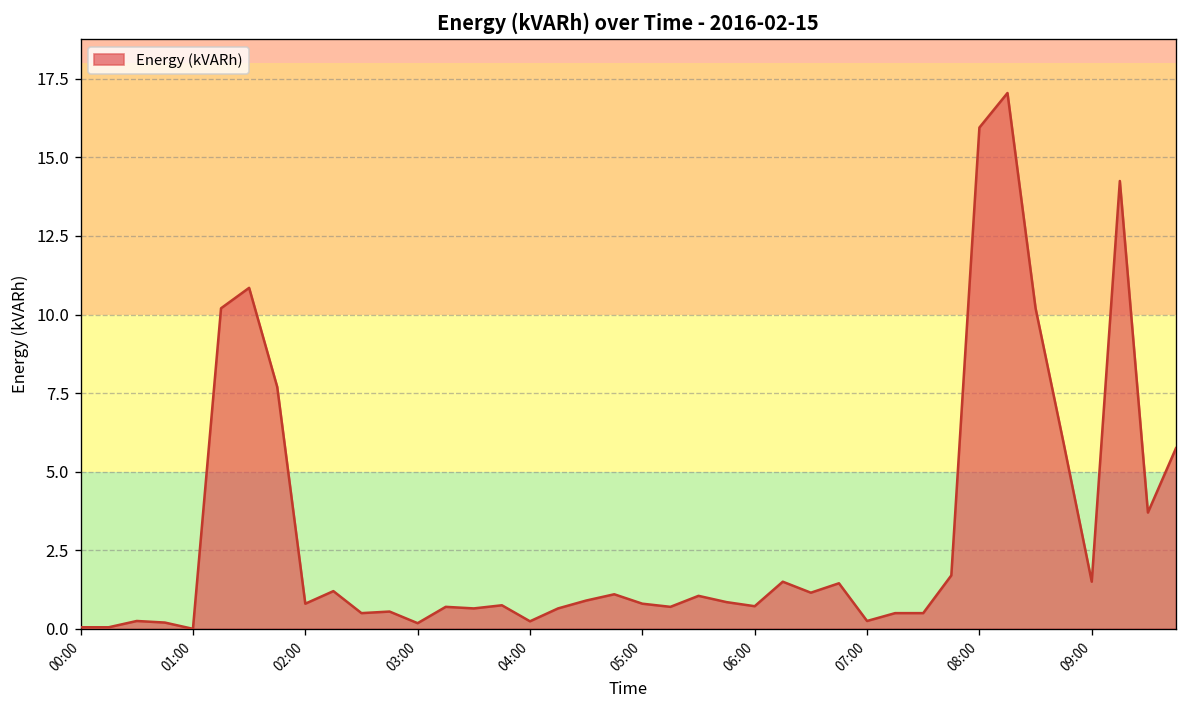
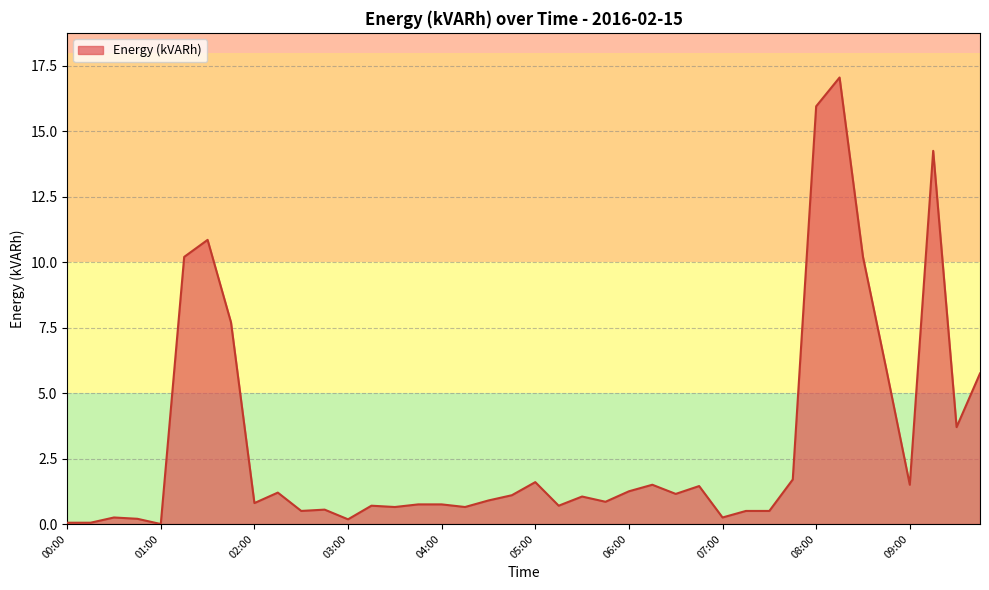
  {
    "00:00": 0.1,
    "01:00": 0.0,
    "02:00": 0.8,
    "03:00": 0.2,
-   "04:00": 0.2,
-   "05:00": 0.8,
-   "06:00": 0.7,
+   "04:00": 0.8,
+   "05:00": 1.6,
+   "06:00": 1.3,
    "07:00": 0.3,
    "08:00": 16.0,
    "09:00": 1.5
  }
